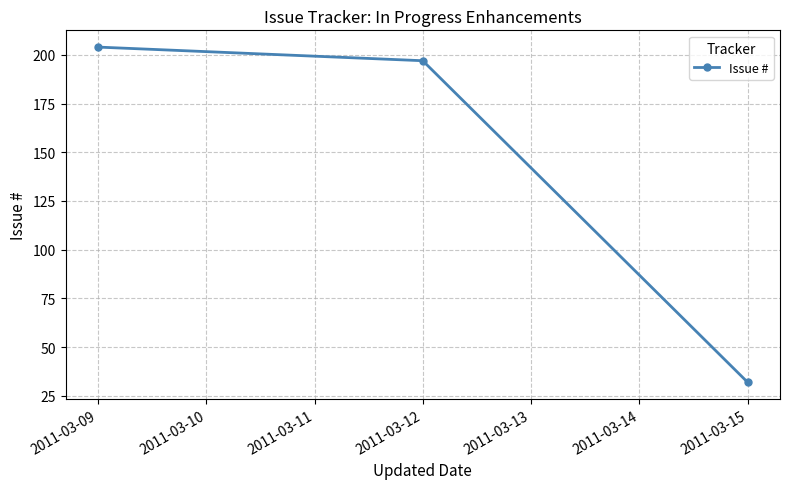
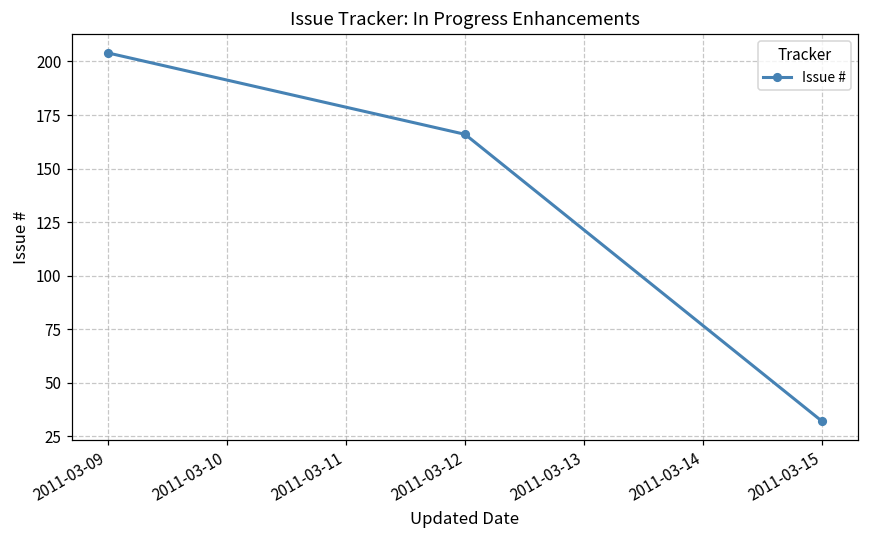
  {
    "2011-03-09": 204,
-   "2011-03-12": 197,
+   "2011-03-12": 166,
    "2011-03-15": 32
  }
